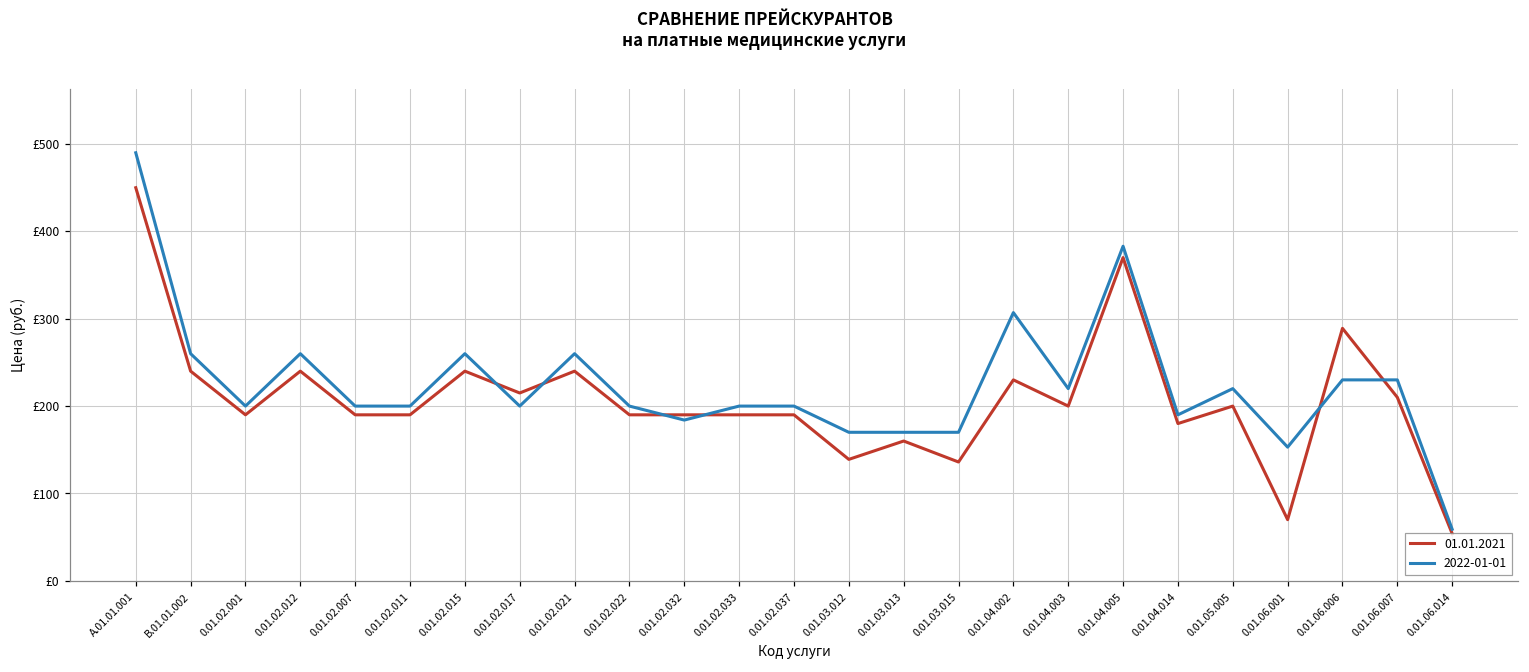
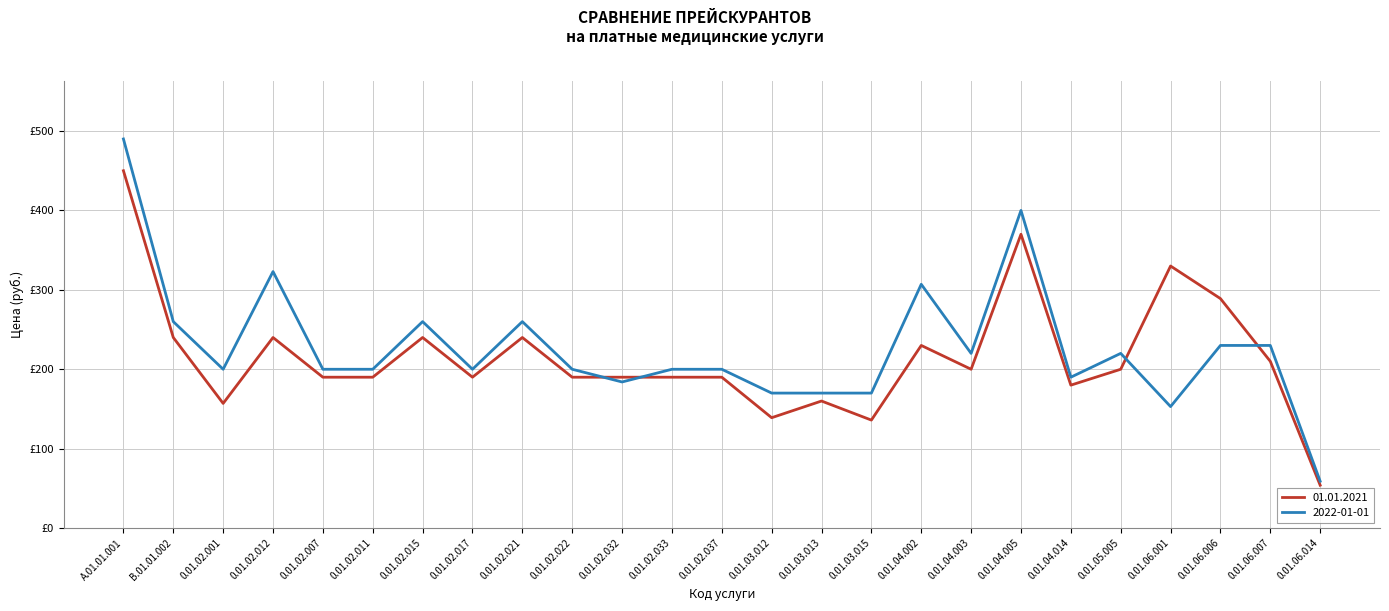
  {
    "01.01.2021": {
      "А.01.01.001": "£450",
      "В.01.01.002": "£240",
-     "0.01.02.001": "£190",
+     "0.01.02.001": "£160",
      "0.01.02.012": "£240",
      "0.01.02.007": "£190",
      "0.01.02.011": "£190",
      "0.01.02.015": "£240",
-     "0.01.02.017": "£220",
+     "0.01.02.017": "£190",
      "0.01.02.021": "£240",
      "0.01.02.022": "£190",
      "0.01.02.032": "£190",
      "0.01.02.033": "£190",
      "0.01.02.037": "£190",
      "0.01.03.012": "£140",
      "0.01.03.013": "£160",
      "0.01.03.015": "£140",
      "0.01.04.002": "£230",
      "0.01.04.003": "£200",
      "0.01.04.005": "£370",
      "0.01.04.014": "£180",
      "0.01.05.005": "£200",
-     "0.01.06.001": "£70",
+     "0.01.06.001": "£330",
      "0.01.06.006": "£290",
      "0.01.06.007": "£210",
      "0.01.06.014": "£50"
    },
    "2022-01-01": {
      "А.01.01.001": "£490",
      "В.01.01.002": "£260",
      "0.01.02.001": "£200",
-     "0.01.02.012": "£260",
+     "0.01.02.012": "£320",
      "0.01.02.007": "£200",
      "0.01.02.011": "£200",
      "0.01.02.015": "£260",
      "0.01.02.017": "£200",
      "0.01.02.021": "£260",
      "0.01.02.022": "£200",
      "0.01.02.032": "£180",
      "0.01.02.033": "£200",
      "0.01.02.037": "£200",
      "0.01.03.012": "£170",
      "0.01.03.013": "£170",
      "0.01.03.015": "£170",
      "0.01.04.002": "£310",
      "0.01.04.003": "£220",
-     "0.01.04.005": "£380",
+     "0.01.04.005": "£400",
      "0.01.04.014": "£190",
      "0.01.05.005": "£220",
      "0.01.06.001": "£150",
      "0.01.06.006": "£230",
      "0.01.06.007": "£230",
      "0.01.06.014": "£60"
    }
  }
